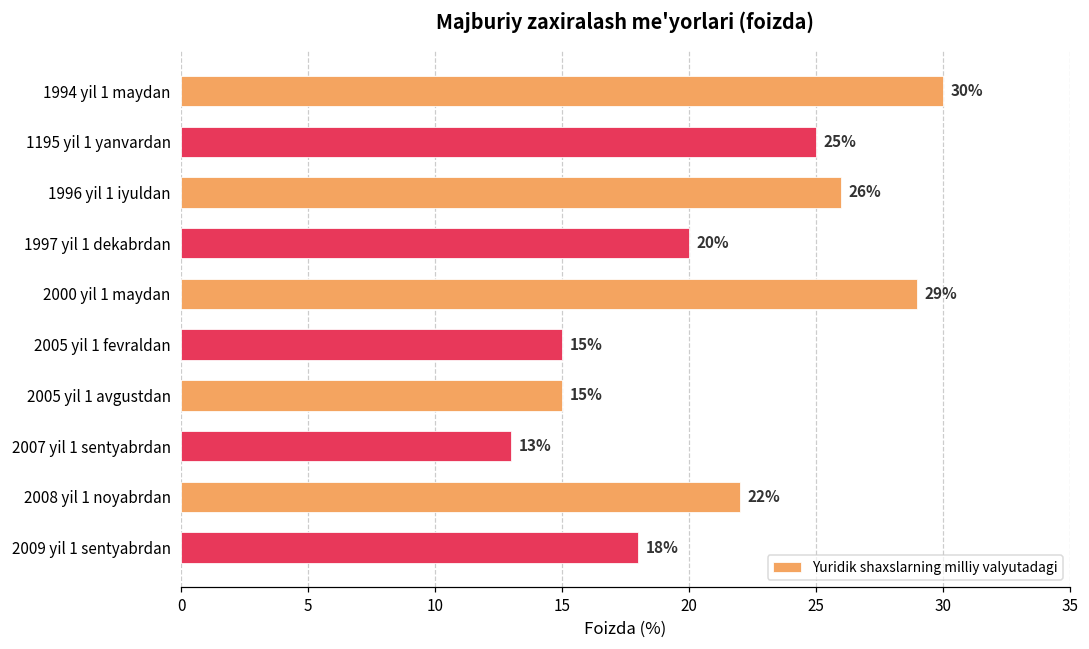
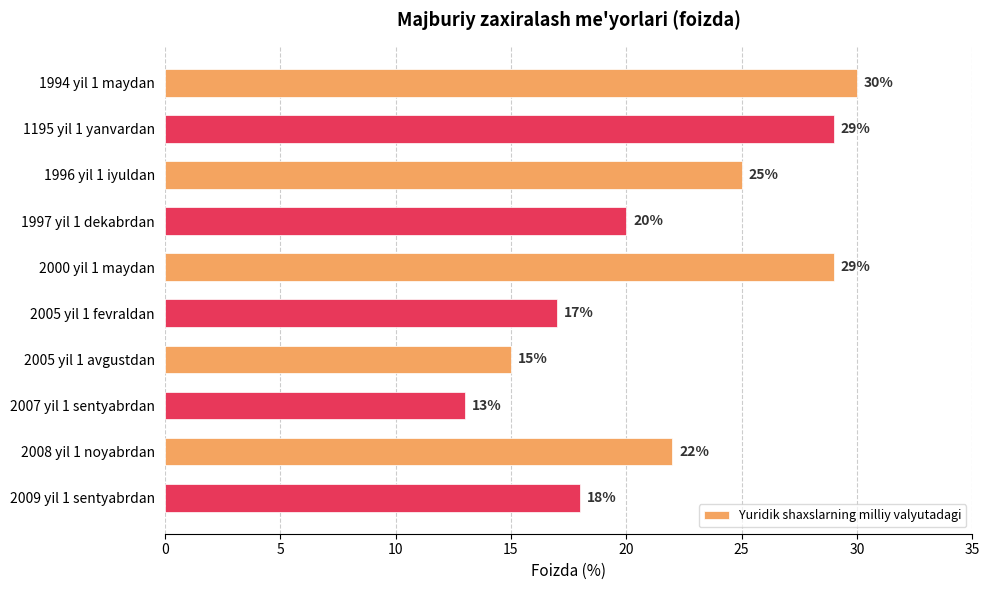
  {
    "1994 yil 1 maydan": "30%",
-   "1195 yil 1 yanvardan": "25%",
-   "1996 yil 1 iyuldan": "26%",
+   "1195 yil 1 yanvardan": "29%",
+   "1996 yil 1 iyuldan": "25%",
    "1997 yil 1 dekabrdan": "20%",
    "2000 yil 1 maydan": "29%",
-   "2005 yil 1 fevraldan": "15%",
+   "2005 yil 1 fevraldan": "17%",
    "2005 yil 1 avgustdan": "15%",
    "2007 yil 1 sentyabrdan": "13%",
    "2008 yil 1 noyabrdan": "22%",
    "2009 yil 1 sentyabrdan": "18%"
  }
